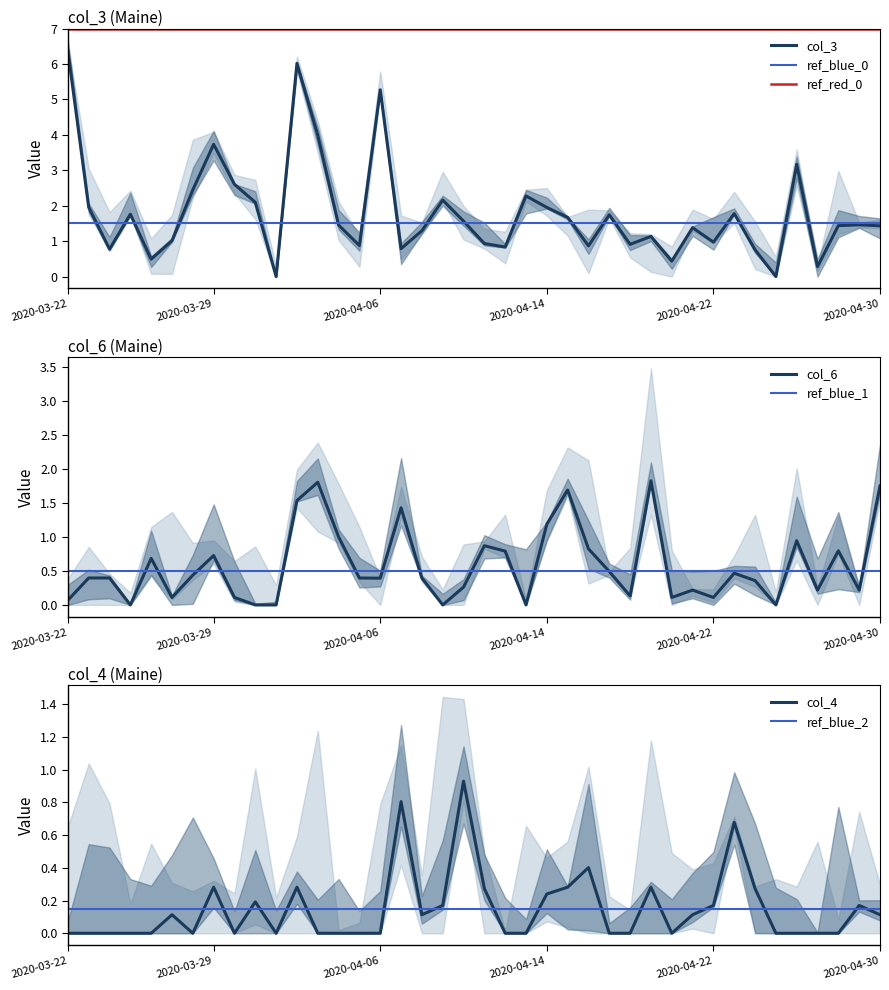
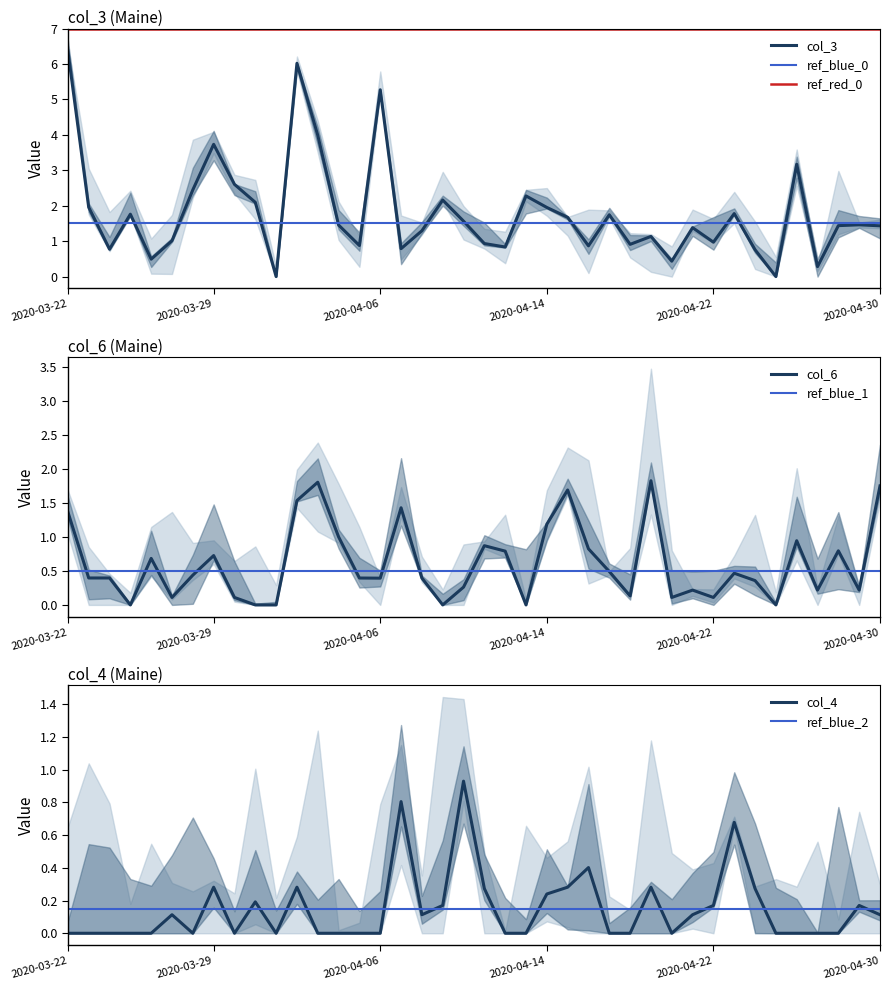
  {
    "col_3 (Maine)": {
      "col_3": {
        "2020-03-22": 6.4,
        "2020-03-29": 3.7,
        "2020-04-14": 2.0,
        "2020-04-22": 1.0,
        "2020-04-30": 1.4
      }
    },
    "col_6 (Maine)": {
      "col_6": {
-       "2020-03-22": 0.1,
+       "2020-03-22": 1.4,
        "2020-03-29": 0.7,
        "2020-04-22": 0.1,
        "2020-04-30": 1.8
      }
    },
    "col_4 (Maine)": {
      "col_4": {
        "2020-03-22": 0.00,
        "2020-03-29": 0.28,
        "2020-04-06": 0.00,
        "2020-04-14": 0.24,
        "2020-04-22": 0.17,
        "2020-04-30": 0.11
      }
    }
  }
